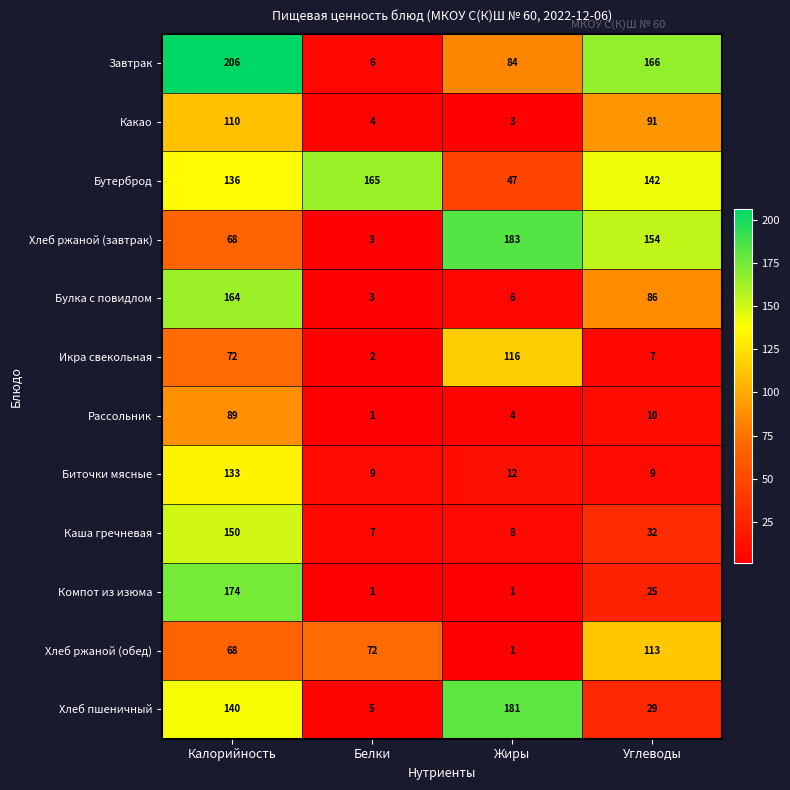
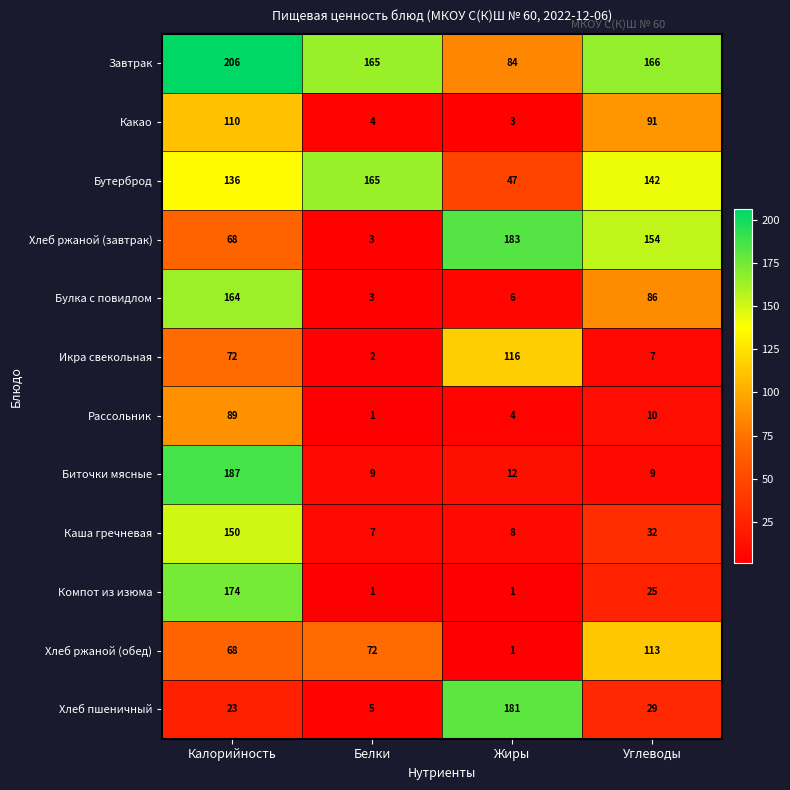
  {
    "Завтрак": {
      "Калорийность": 206,
-     "Белки": 6,
+     "Белки": 165,
      "Жиры": 84,
      "Углеводы": 166
    },
    "Какао": {
      "Калорийность": 110,
      "Белки": 4,
      "Жиры": 3,
      "Углеводы": 91
    },
    "Бутерброд": {
      "Калорийность": 136,
      "Белки": 165,
      "Жиры": 47,
      "Углеводы": 142
    },
    "Хлеб ржаной (завтрак)": {
      "Калорийность": 68,
      "Белки": 3,
      "Жиры": 183,
      "Углеводы": 154
    },
    "Булка с повидлом": {
      "Калорийность": 164,
      "Белки": 3,
      "Жиры": 6,
      "Углеводы": 86
    },
    "Икра свекольная": {
      "Калорийность": 72,
      "Белки": 2,
      "Жиры": 116,
      "Углеводы": 7
    },
    "Рассольник": {
      "Калорийность": 89,
      "Белки": 1,
      "Жиры": 4,
      "Углеводы": 10
    },
    "Биточки мясные": {
-     "Калорийность": 133,
+     "Калорийность": 187,
      "Белки": 9,
      "Жиры": 12,
      "Углеводы": 9
    },
    "Каша гречневая": {
      "Калорийность": 150,
      "Белки": 7,
      "Жиры": 8,
      "Углеводы": 32
    },
    "Компот из изюма": {
      "Калорийность": 174,
      "Белки": 1,
      "Жиры": 1,
      "Углеводы": 25
    },
    "Хлеб ржаной (обед)": {
      "Калорийность": 68,
      "Белки": 72,
      "Жиры": 1,
      "Углеводы": 113
    },
    "Хлеб пшеничный": {
-     "Калорийность": 140,
+     "Калорийность": 23,
      "Белки": 5,
      "Жиры": 181,
      "Углеводы": 29
    }
  }
